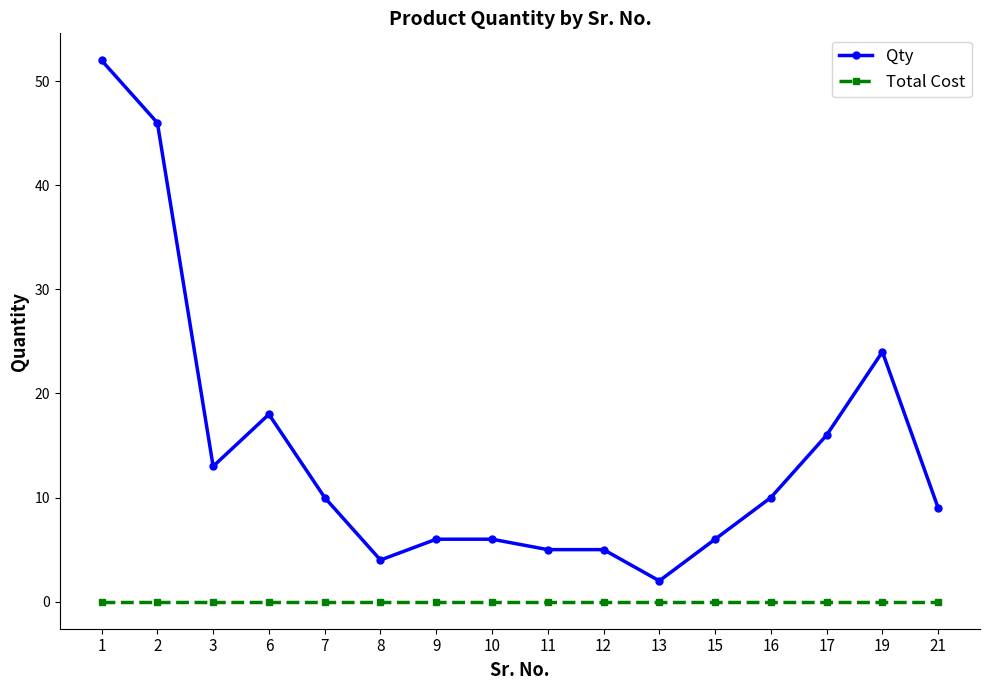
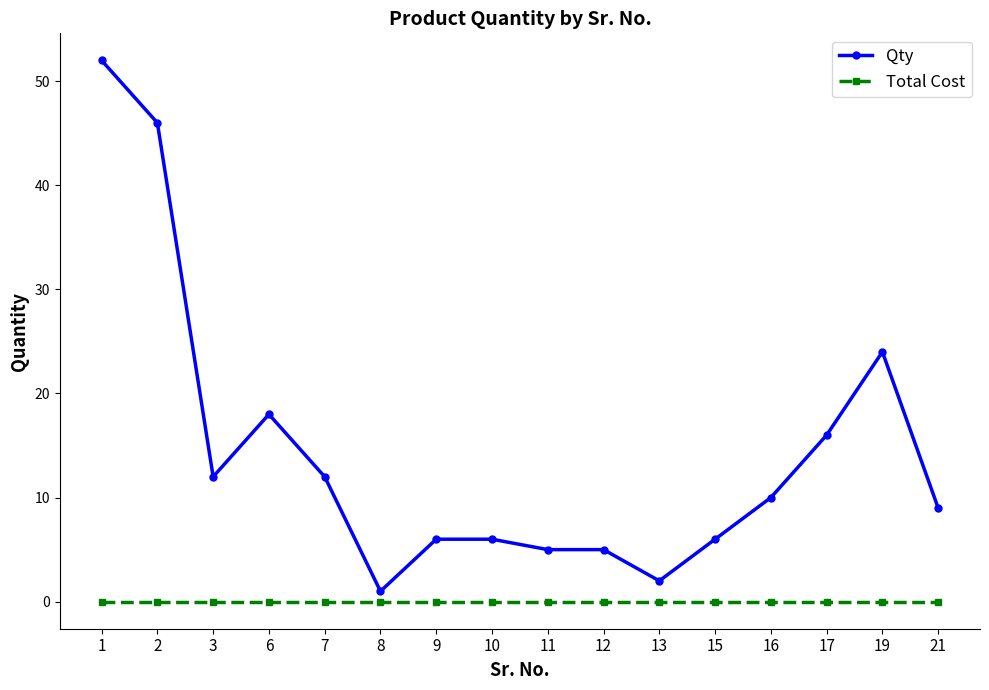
  {
    "Qty": {
      "1": 52,
      "2": 46,
-     "3": 13,
+     "3": 12,
      "6": 18,
-     "7": 10,
-     "8": 4,
+     "7": 12,
+     "8": 1,
      "9": 6,
      "10": 6,
      "11": 5,
      "12": 5,
      "13": 2,
      "15": 6,
      "16": 10,
      "17": 16,
      "19": 24,
      "21": 9
    },
    "Total Cost": {
      "1": 0,
      "2": 0,
      "3": 0,
      "6": 0,
      "7": 0,
      "8": 0,
      "9": 0,
      "10": 0,
      "11": 0,
      "12": 0,
      "13": 0,
      "15": 0,
      "16": 0,
      "17": 0,
      "19": 0,
      "21": 0
    }
  }
